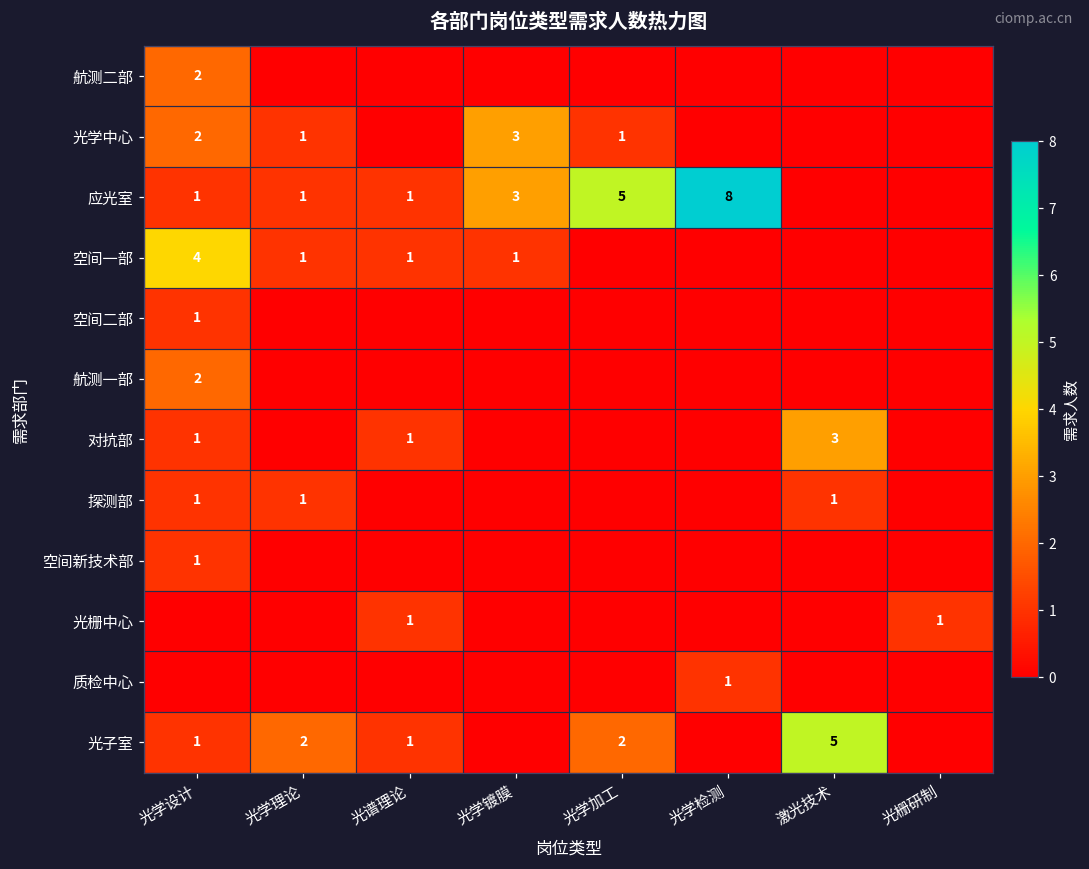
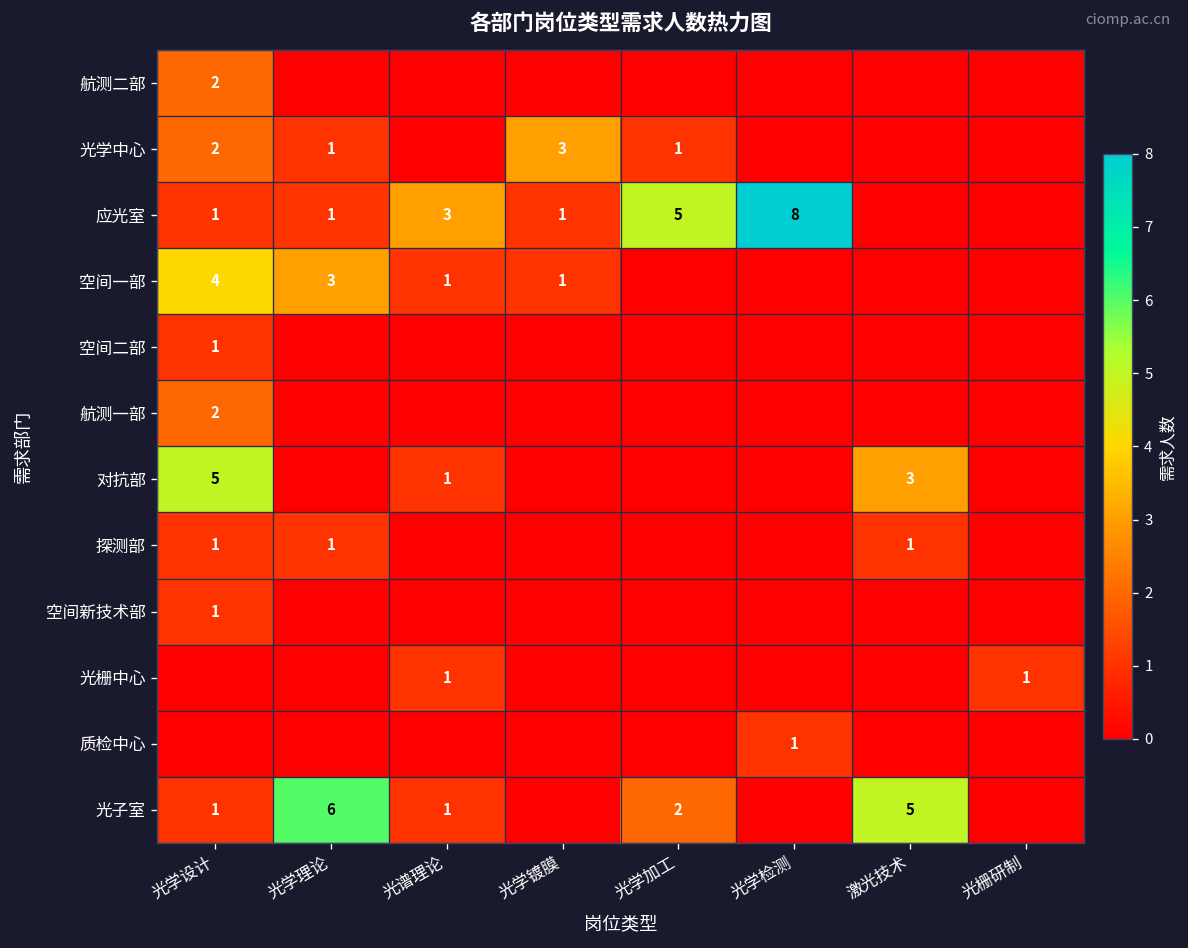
  {
    "航测二部": {
      "光学设计": 2
    },
    "光学中心": {
      "光学设计": 2,
      "光学理论": 1,
      "光学镀膜": 3,
      "光学加工": 1
    },
    "应光室": {
      "光学设计": 1,
      "光学理论": 1,
-     "光谱理论": 1,
-     "光学镀膜": 3,
+     "光谱理论": 3,
+     "光学镀膜": 1,
      "光学加工": 5,
      "光学检测": 8
    },
    "空间一部": {
      "光学设计": 4,
-     "光学理论": 1,
+     "光学理论": 3,
      "光谱理论": 1,
      "光学镀膜": 1
    },
    "空间二部": {
      "光学设计": 1
    },
    "航测一部": {
      "光学设计": 2
    },
    "对抗部": {
-     "光学设计": 1,
+     "光学设计": 5,
      "光谱理论": 1,
      "激光技术": 3
    },
    "探测部": {
      "光学设计": 1,
      "光学理论": 1,
      "激光技术": 1
    },
    "空间新技术部": {
      "光学设计": 1
    },
    "光栅中心": {
      "光谱理论": 1,
      "光栅研制": 1
    },
    "质检中心": {
      "光学检测": 1
    },
    "光子室": {
      "光学设计": 1,
-     "光学理论": 2,
+     "光学理论": 6,
      "光谱理论": 1,
      "光学加工": 2,
      "激光技术": 5
    }
  }
